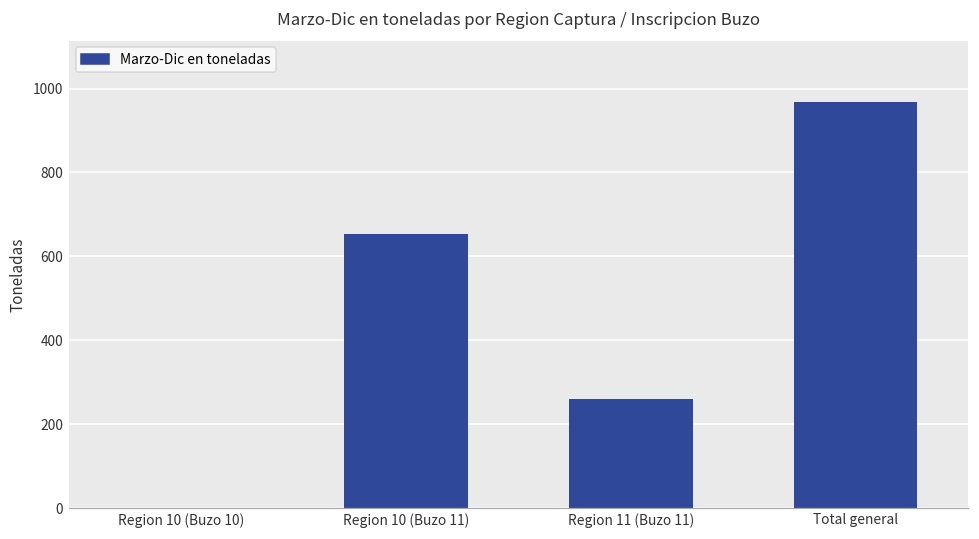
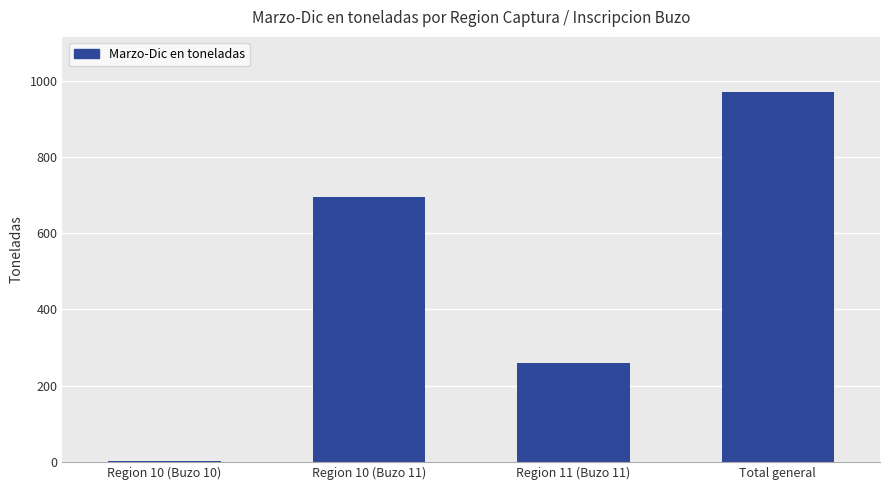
  {
-   "Region 10 (Buzo 11)": 650,
+   "Region 10 (Buzo 11)": 690,
    "Region 11 (Buzo 11)": 260,
    "Total general": 970
  }
